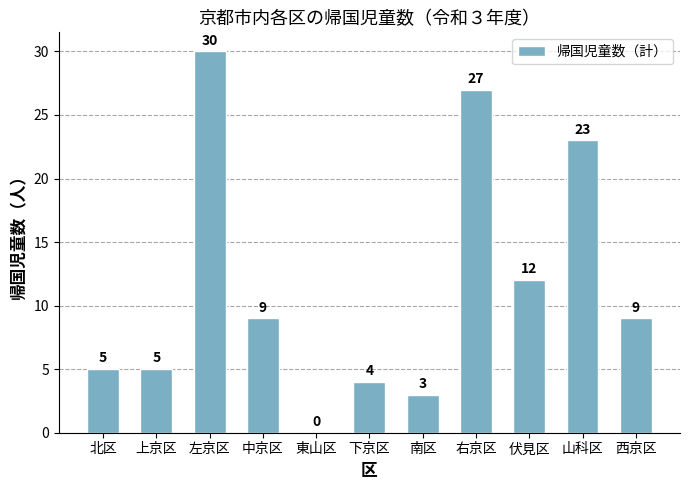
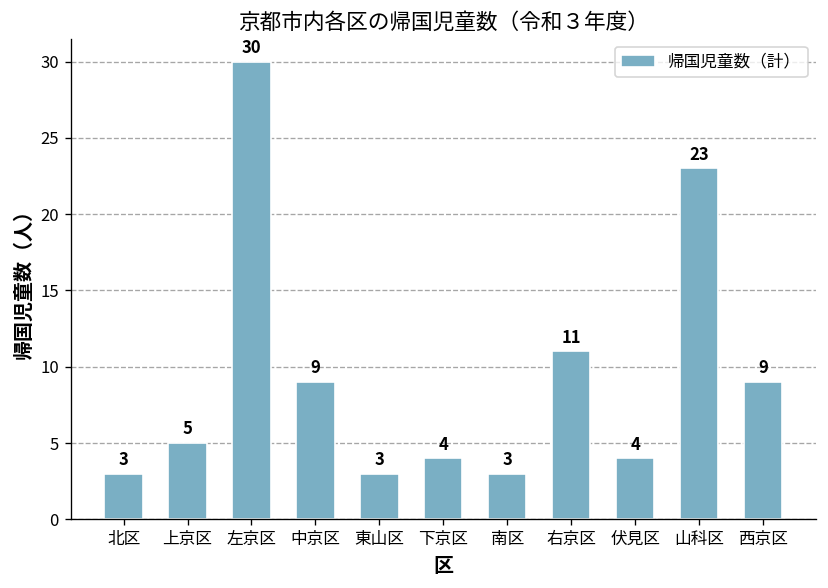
  {
-   "北区": 5,
+   "北区": 3,
    "上京区": 5,
    "左京区": 30,
    "中京区": 9,
-   "東山区": 0,
+   "東山区": 3,
    "下京区": 4,
    "南区": 3,
-   "右京区": 27,
-   "伏見区": 12,
+   "右京区": 11,
+   "伏見区": 4,
    "山科区": 23,
    "西京区": 9
  }
